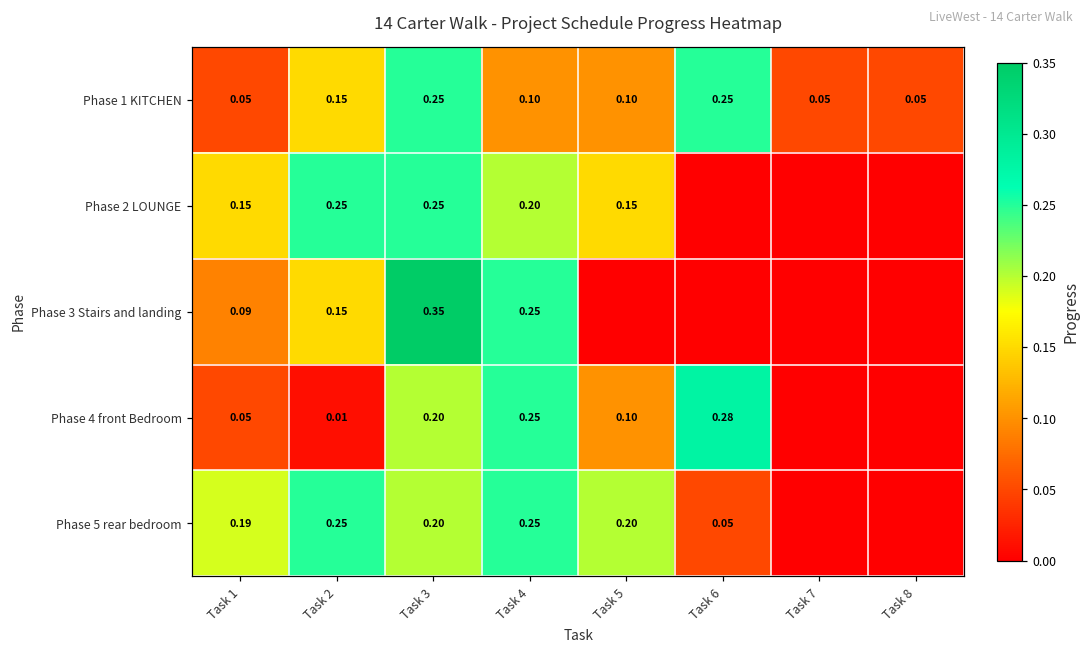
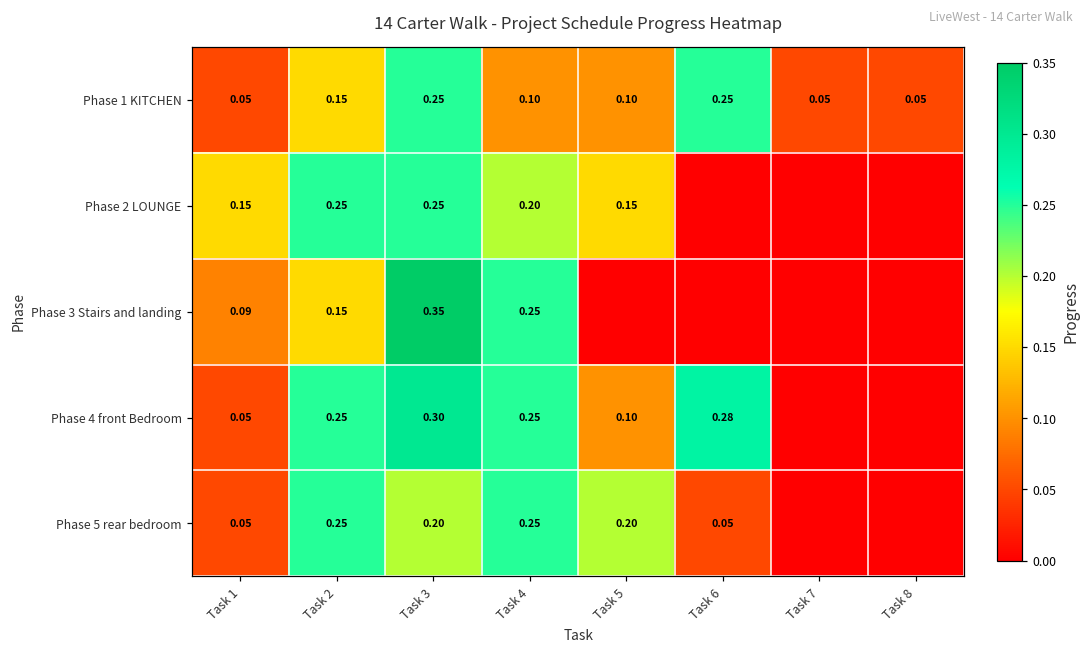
  {
    "Phase 1 KITCHEN": {
      "Task 1": 0.05,
      "Task 2": 0.15,
      "Task 3": 0.25,
      "Task 4": 0.10,
      "Task 5": 0.10,
      "Task 6": 0.25,
      "Task 7": 0.05,
      "Task 8": 0.05
    },
    "Phase 2 LOUNGE": {
      "Task 1": 0.15,
      "Task 2": 0.25,
      "Task 3": 0.25,
      "Task 4": 0.20,
      "Task 5": 0.15
    },
    "Phase 3 Stairs and landing": {
      "Task 1": 0.09,
      "Task 2": 0.15,
      "Task 3": 0.35,
      "Task 4": 0.25
    },
    "Phase 4 front Bedroom": {
      "Task 1": 0.05,
-     "Task 2": 0.01,
-     "Task 3": 0.20,
+     "Task 2": 0.25,
+     "Task 3": 0.30,
      "Task 4": 0.25,
      "Task 5": 0.10,
      "Task 6": 0.28
    },
    "Phase 5 rear bedroom": {
-     "Task 1": 0.19,
+     "Task 1": 0.05,
      "Task 2": 0.25,
      "Task 3": 0.20,
      "Task 4": 0.25,
      "Task 5": 0.20,
      "Task 6": 0.05
    }
  }
